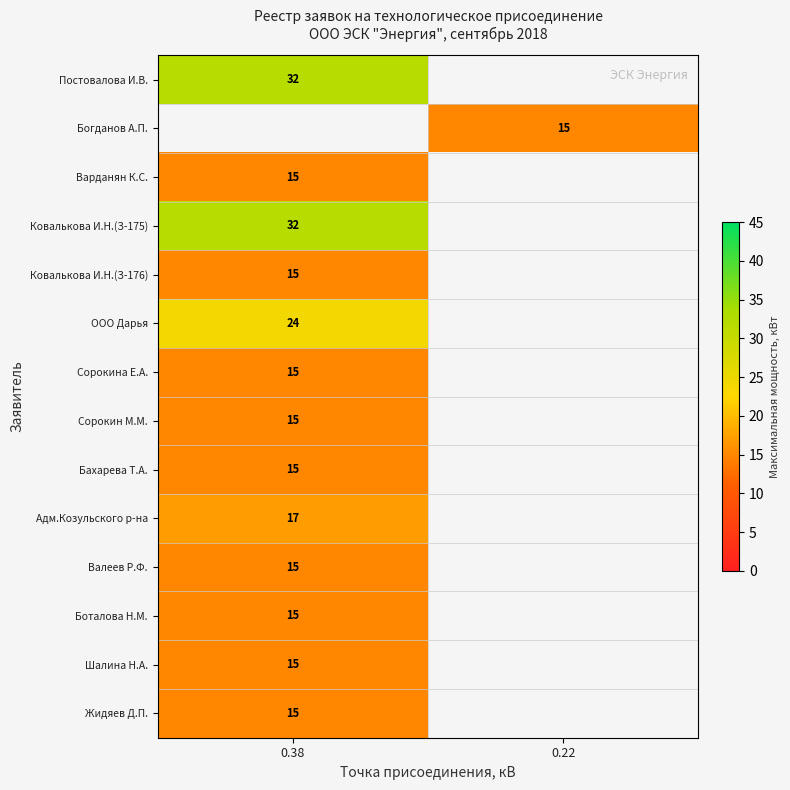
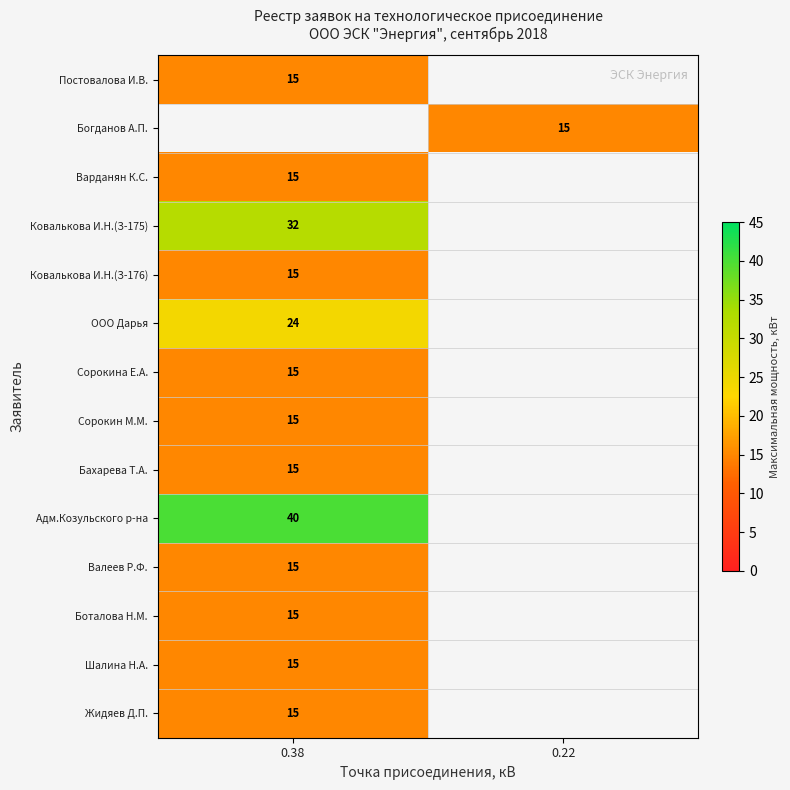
  {
    "Постовалова И.В.": {
-     "0.38": 32
+     "0.38": 15
    },
    "Богданов А.П.": {
      "0.22": 15
    },
    "Варданян К.С.": {
      "0.38": 15
    },
    "Ковалькова И.Н.(З-175)": {
      "0.38": 32
    },
    "Ковалькова И.Н.(З-176)": {
      "0.38": 15
    },
    "ООО Дарья": {
      "0.38": 24
    },
    "Сорокина Е.А.": {
      "0.38": 15
    },
    "Сорокин М.М.": {
      "0.38": 15
    },
    "Бахарева Т.А.": {
      "0.38": 15
    },
    "Адм.Козульского р-на": {
-     "0.38": 17
+     "0.38": 40
    },
    "Валеев Р.Ф.": {
      "0.38": 15
    },
    "Боталова Н.М.": {
      "0.38": 15
    },
    "Шалина Н.А.": {
      "0.38": 15
    },
    "Жидяев Д.П.": {
      "0.38": 15
    }
  }
